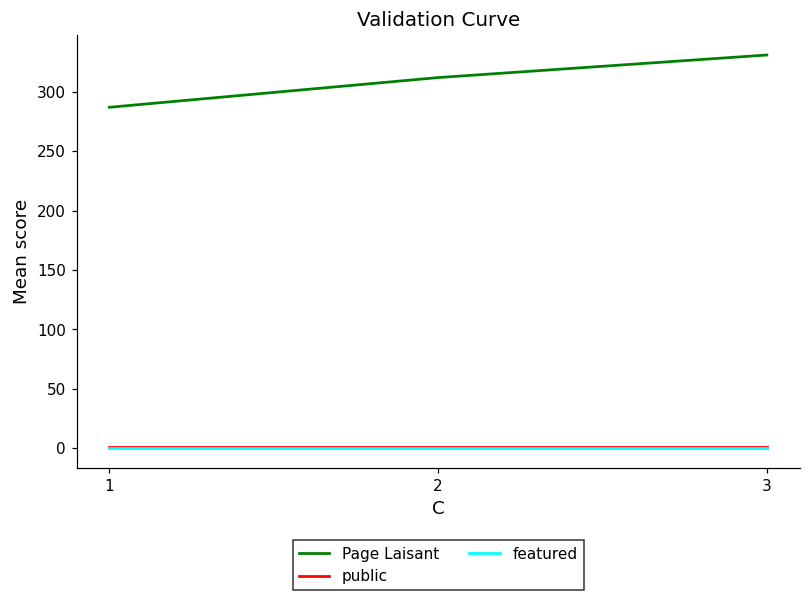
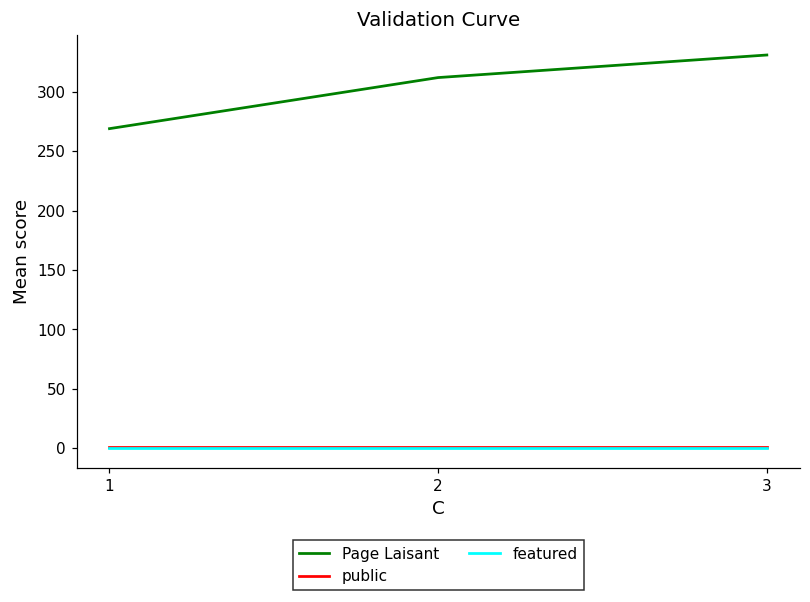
  {
    "Page Laisant": {
-     "1": 287,
+     "1": 269,
      "2": 312,
      "3": 331
    }
  }
